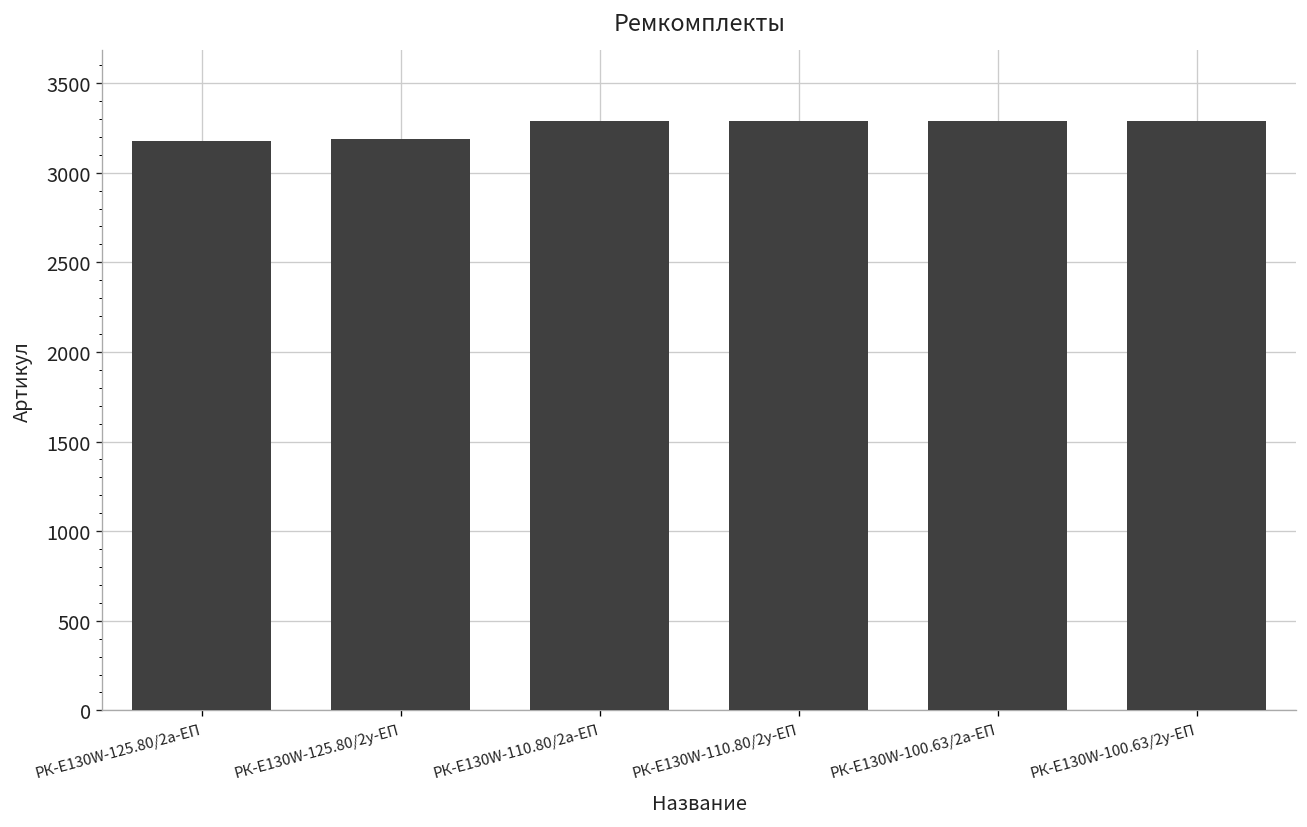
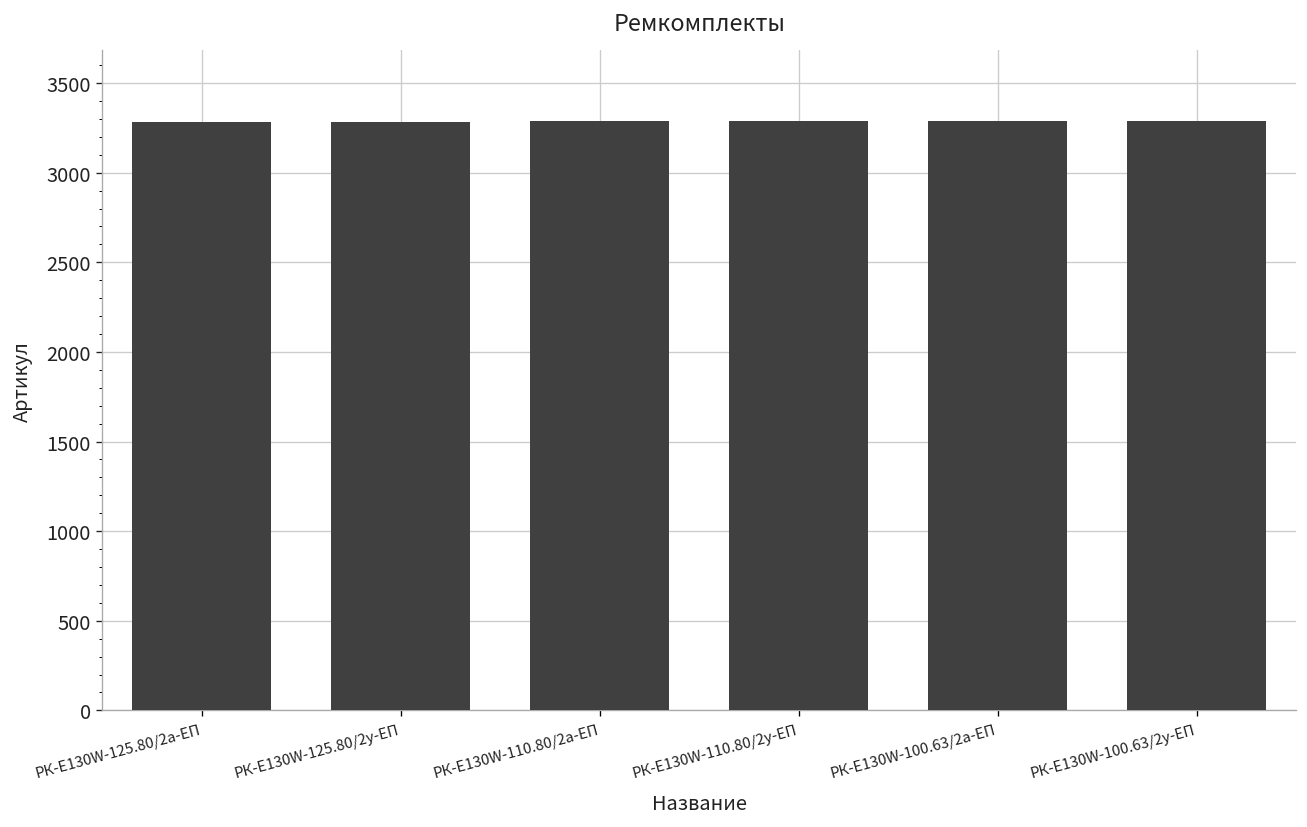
  {
-   "РК-E130W-125.80/2а-ЕП": 3180,
-   "РК-E130W-125.80/2у-ЕП": 3190,
+   "РК-E130W-125.80/2а-ЕП": 3280,
+   "РК-E130W-125.80/2у-ЕП": 3290,
    "РК-E130W-110.80/2а-ЕП": 3290,
    "РК-E130W-110.80/2у-ЕП": 3290,
    "РК-E130W-100.63/2а-ЕП": 3290,
    "РК-E130W-100.63/2у-ЕП": 3290
  }
